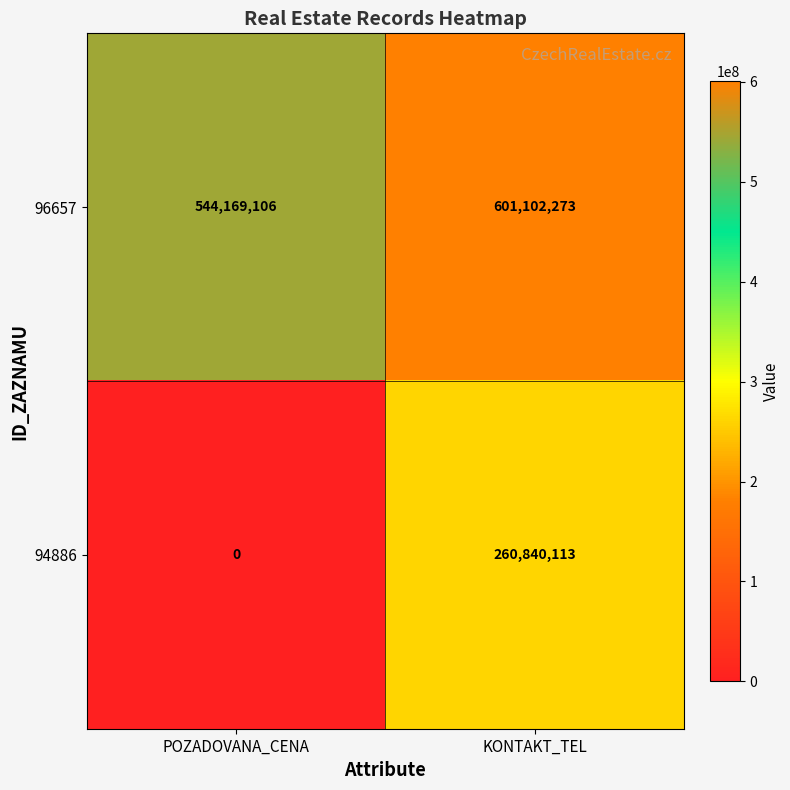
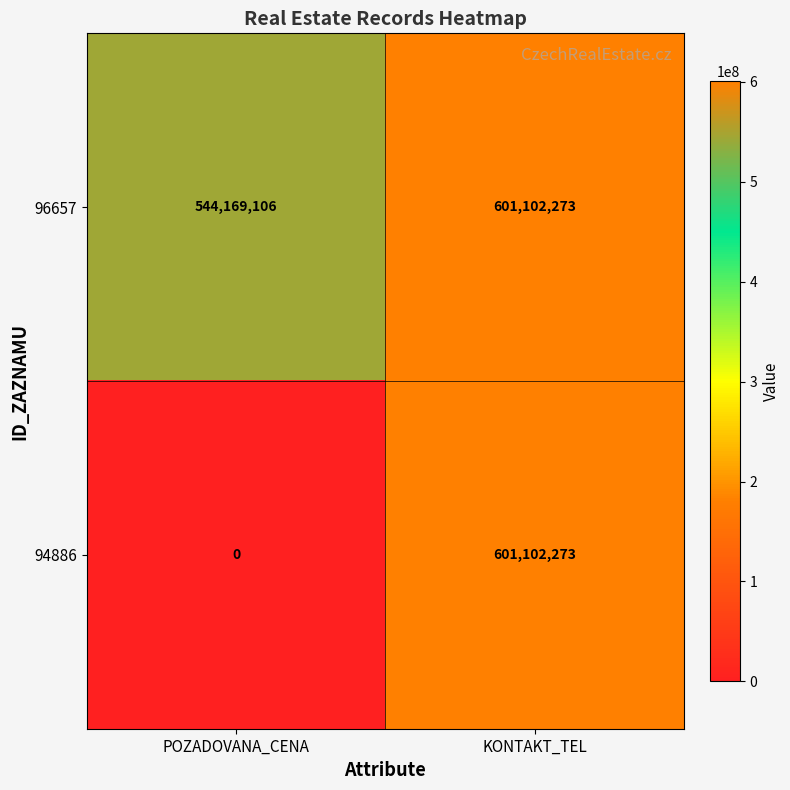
  {
    "96657": {
      "POZADOVANA_CENA": "544,169,106"
    },
    "94886": {
      "POZADOVANA_CENA": "0",
-     "KONTAKT_TEL": "260,840,113"
+     "KONTAKT_TEL": "601,102,273"
    }
  }
